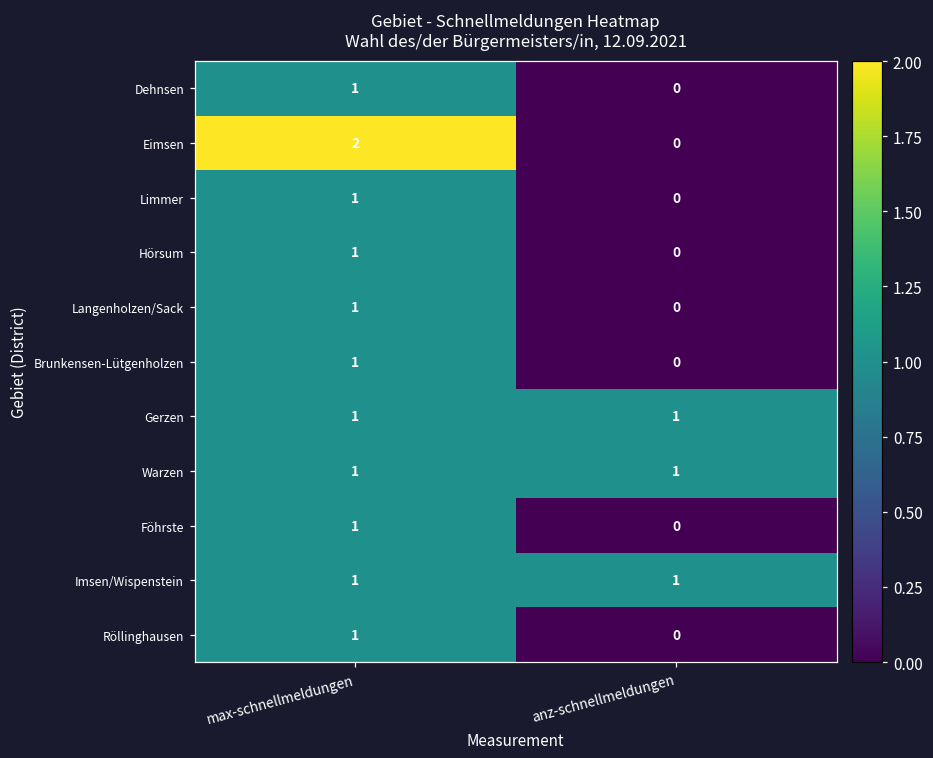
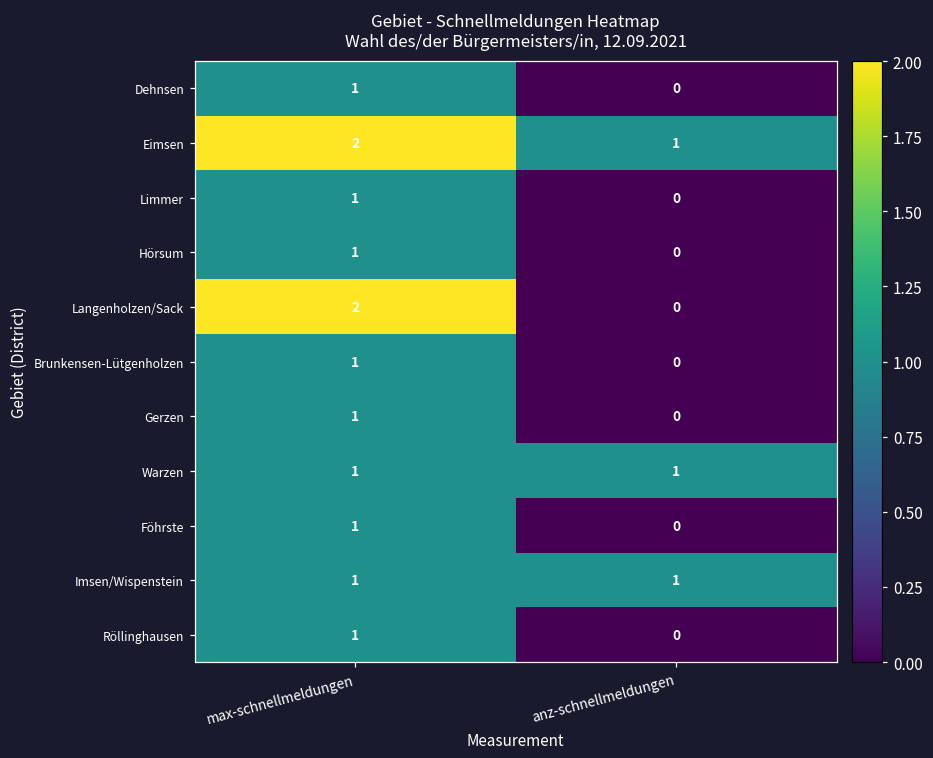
  {
    "Dehnsen": {
      "max-schnellmeldungen": 1,
      "anz-schnellmeldungen": 0
    },
    "Eimsen": {
      "max-schnellmeldungen": 2,
-     "anz-schnellmeldungen": 0
+     "anz-schnellmeldungen": 1
    },
    "Limmer": {
      "max-schnellmeldungen": 1,
      "anz-schnellmeldungen": 0
    },
    "Hörsum": {
      "max-schnellmeldungen": 1,
      "anz-schnellmeldungen": 0
    },
    "Langenholzen/Sack": {
-     "max-schnellmeldungen": 1,
+     "max-schnellmeldungen": 2,
      "anz-schnellmeldungen": 0
    },
    "Brunkensen-Lütgenholzen": {
      "max-schnellmeldungen": 1,
      "anz-schnellmeldungen": 0
    },
    "Gerzen": {
      "max-schnellmeldungen": 1,
-     "anz-schnellmeldungen": 1
+     "anz-schnellmeldungen": 0
    },
    "Warzen": {
      "max-schnellmeldungen": 1,
      "anz-schnellmeldungen": 1
    },
    "Föhrste": {
      "max-schnellmeldungen": 1,
      "anz-schnellmeldungen": 0
    },
    "Imsen/Wispenstein": {
      "max-schnellmeldungen": 1,
      "anz-schnellmeldungen": 1
    },
    "Röllinghausen": {
      "max-schnellmeldungen": 1,
      "anz-schnellmeldungen": 0
    }
  }
